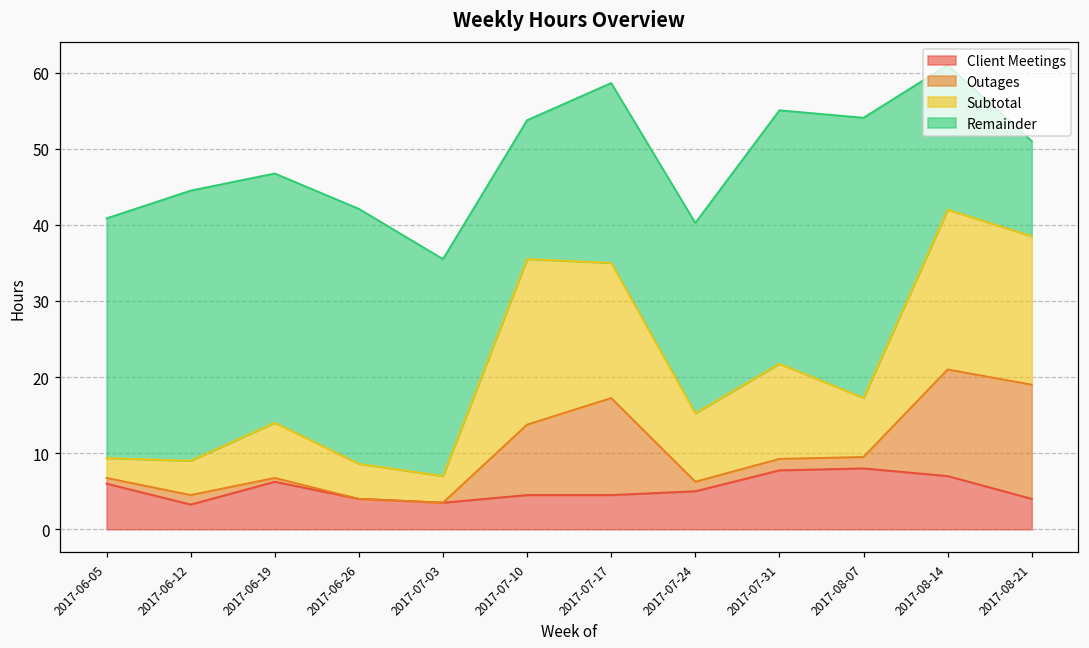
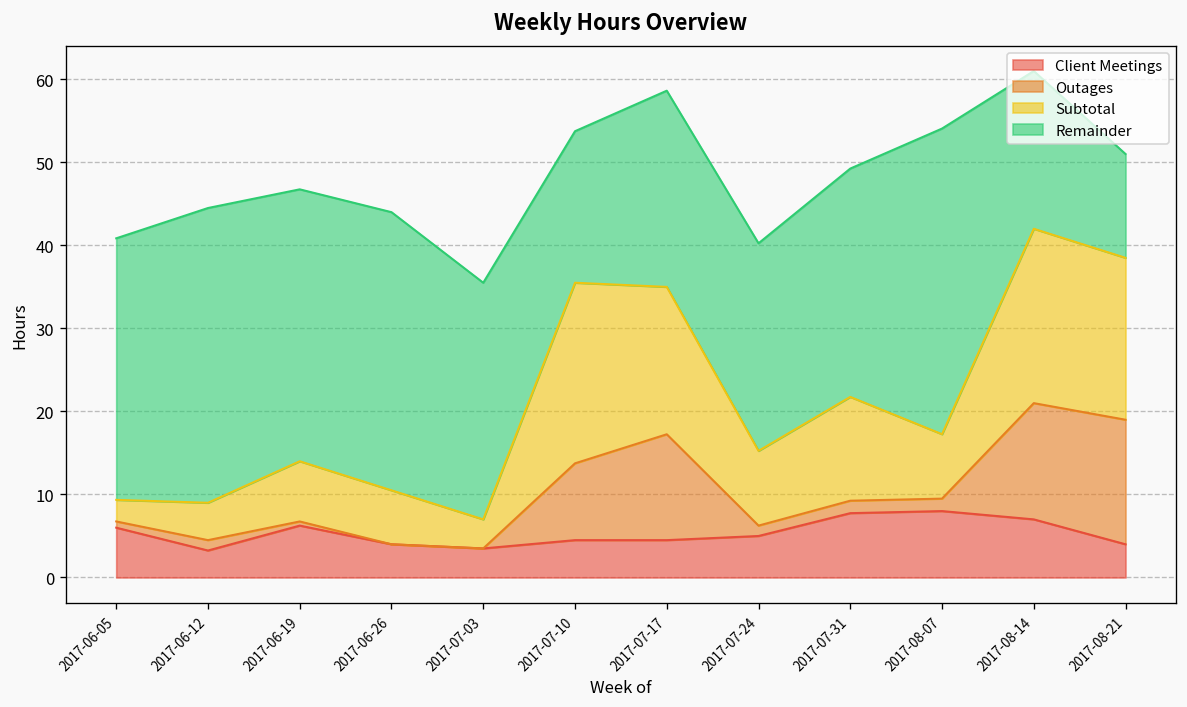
  {
    "Subtotal": {
      "2017-06-05": 3,
      "2017-06-12": 5,
      "2017-06-19": 7,
-     "2017-06-26": 5,
+     "2017-06-26": 7,
      "2017-07-03": 4,
      "2017-07-10": 22,
      "2017-07-17": 18,
      "2017-07-24": 9,
      "2017-07-31": 13,
      "2017-08-07": 8,
      "2017-08-14": 21,
      "2017-08-21": 20
    },
    "Remainder": {
      "2017-06-05": 32,
      "2017-06-12": 36,
      "2017-06-19": 33,
      "2017-06-26": 34,
      "2017-07-03": 29,
      "2017-07-10": 18,
      "2017-07-17": 24,
      "2017-07-24": 25,
-     "2017-07-31": 33,
+     "2017-07-31": 28,
      "2017-08-07": 37,
      "2017-08-21": 13
    }
  }
